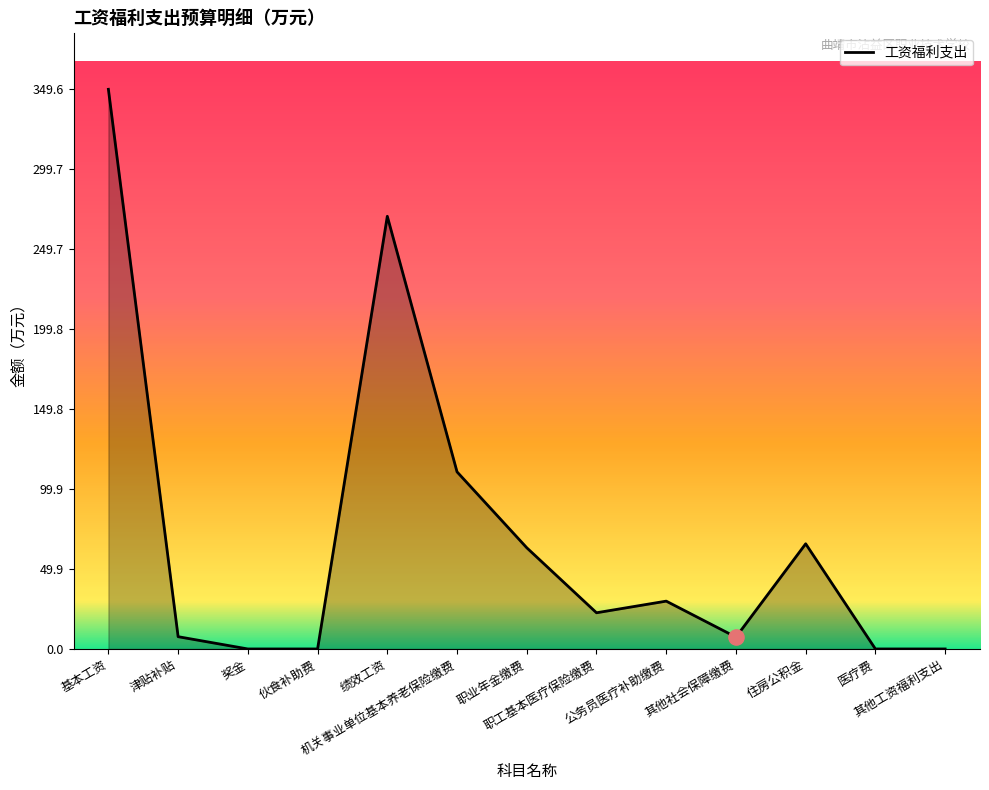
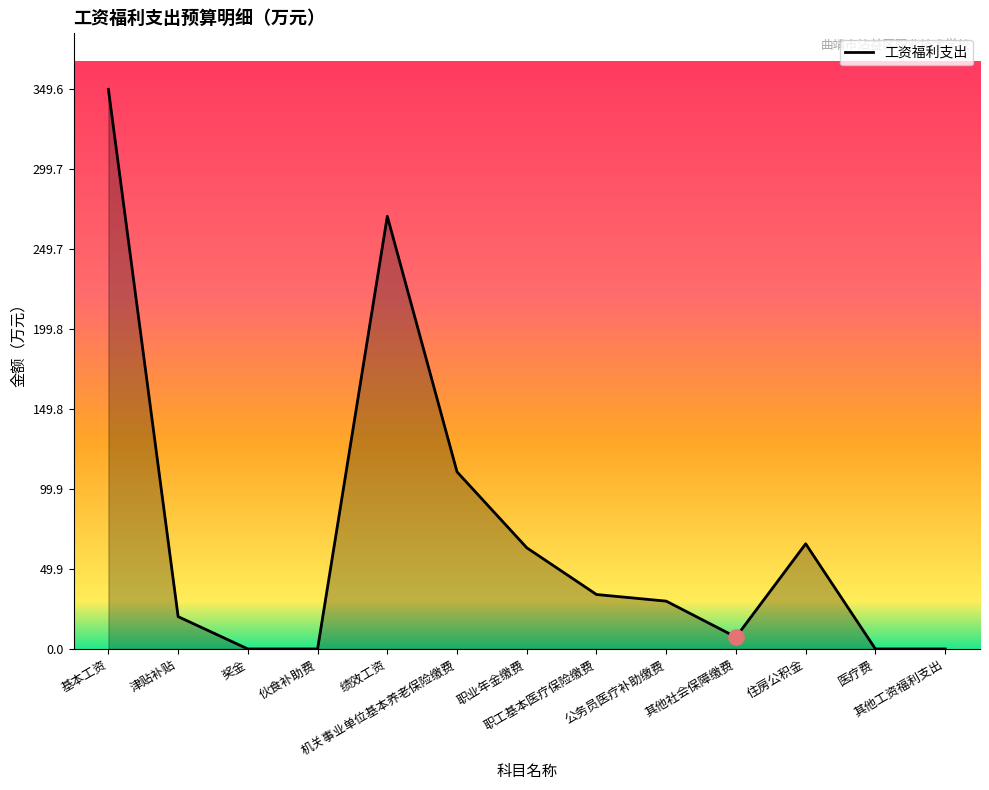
  {
    "工资福利支出": {
      "基本工资": 350,
-     "津贴补贴": 8,
+     "津贴补贴": 20,
      "奖金": 0,
      "伙食补助费": 0,
      "绩效工资": 270,
      "机关事业单位基本养老保险缴费": 111,
      "职业年金缴费": 63,
-     "职工基本医疗保险缴费": 23,
+     "职工基本医疗保险缴费": 34,
      "公务员医疗补助缴费": 30,
      "住房公积金": 66,
      "医疗费": 0,
      "其他工资福利支出": 0
    }
  }
